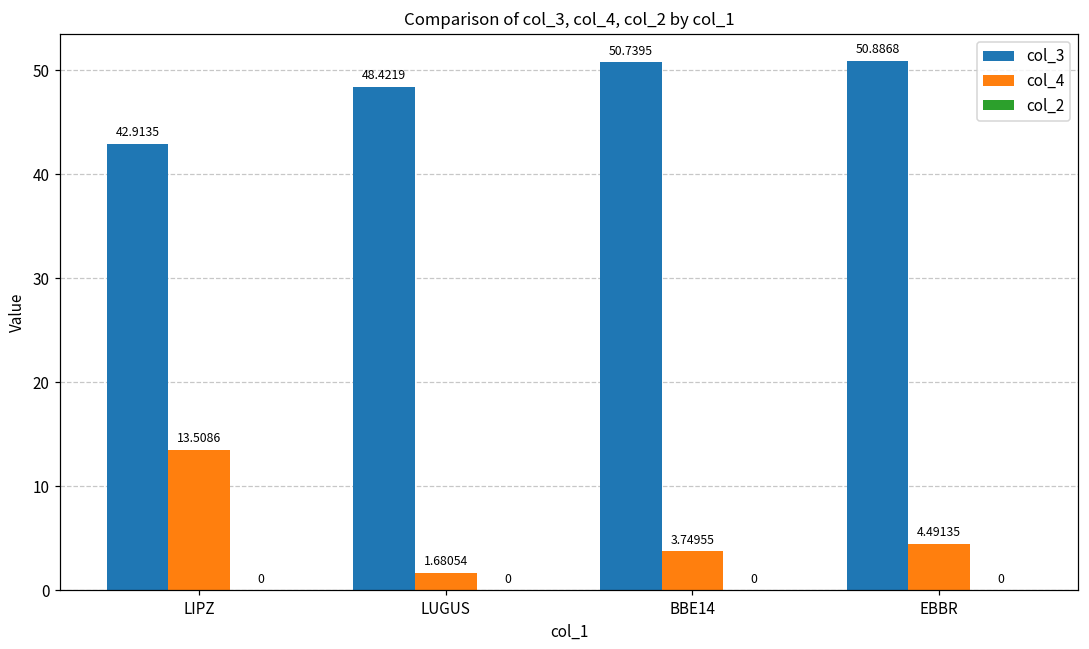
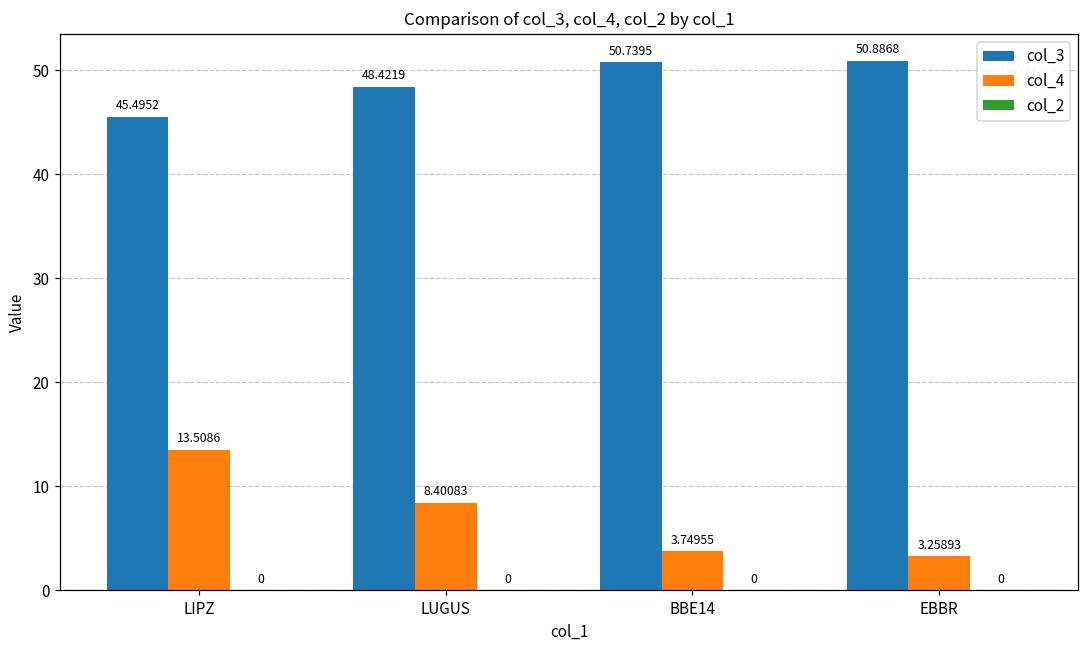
  {
    "col_3": {
-     "LIPZ": 42.9135,
+     "LIPZ": 45.4952,
      "LUGUS": 48.4219,
      "BBE14": 50.7395,
      "EBBR": 50.8868
    },
    "col_4": {
      "LIPZ": 13.5086,
-     "LUGUS": 1.68054,
+     "LUGUS": 8.40083,
      "BBE14": 3.74955,
-     "EBBR": 4.49135
+     "EBBR": 3.25893
    },
    "col_2": {
      "LIPZ": 0,
      "LUGUS": 0,
      "BBE14": 0,
      "EBBR": 0
    }
  }
